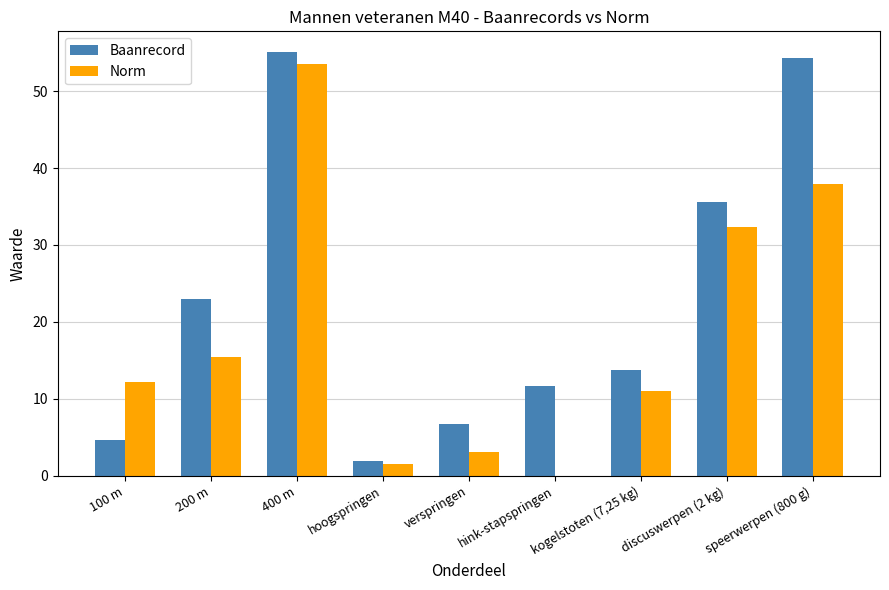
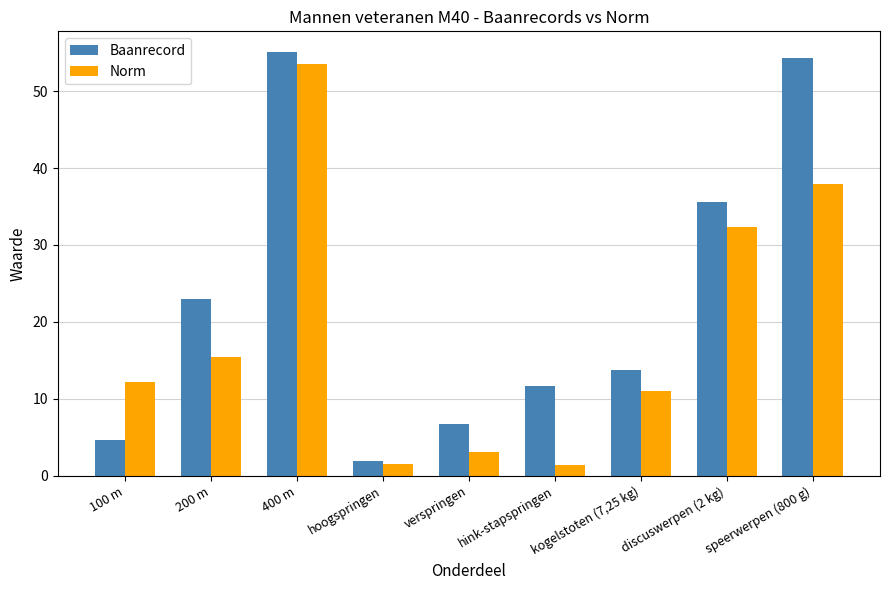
  {
    "Baanrecord": {
      "100 m": 5,
      "200 m": 23,
      "400 m": 55,
      "hoogspringen": 2,
      "verspringen": 7,
      "hink-stapspringen": 12,
      "kogelstoten (7,25 kg)": 14,
      "discuswerpen (2 kg)": 36,
      "speerwerpen (800 g)": 54
    },
    "Norm": {
      "100 m": 12,
      "200 m": 15,
      "400 m": 54,
      "hoogspringen": 2,
      "verspringen": 3,
-     "hink-stapspringen": 0,
+     "hink-stapspringen": 1,
      "kogelstoten (7,25 kg)": 11,
      "discuswerpen (2 kg)": 32,
      "speerwerpen (800 g)": 38
    }
  }
